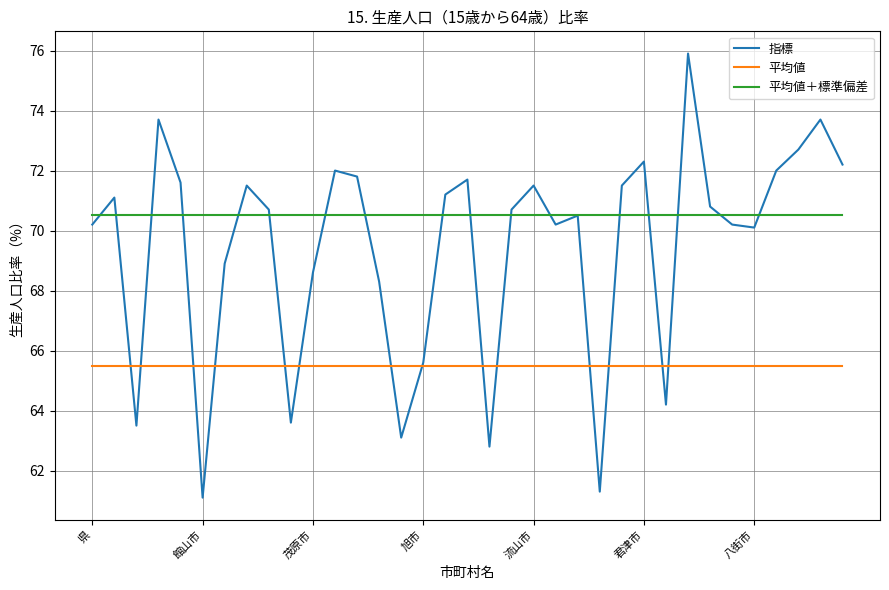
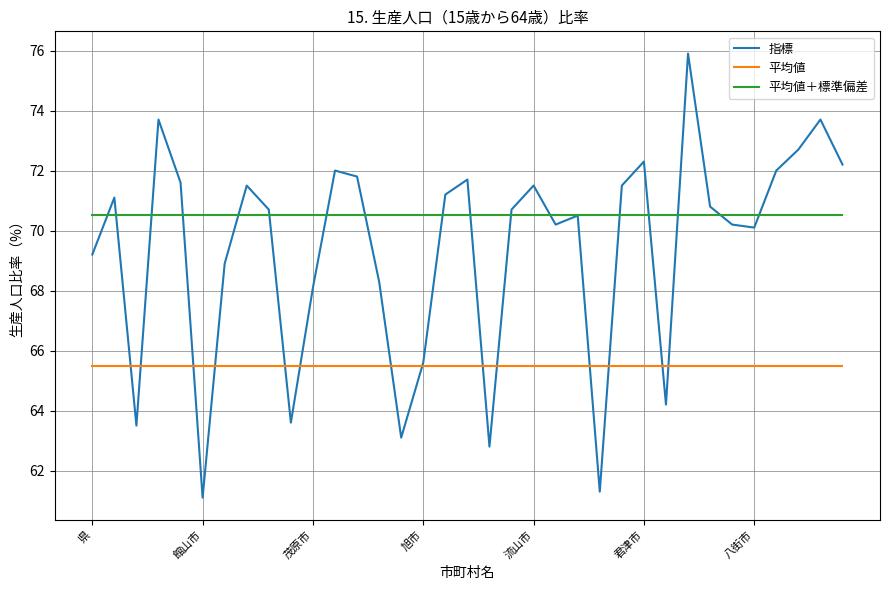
  {
    "指標": {
-     "県": 70.2,
+     "県": 69.2,
      "館山市": 61.1,
-     "茂原市": 68.6,
+     "茂原市": 68.1,
      "旭市": 65.6,
      "流山市": 71.5,
      "君津市": 72.3,
      "八街市": 70.1
    },
    "平均値": {
      "県": 65.5,
      "館山市": 65.5,
      "茂原市": 65.5,
      "旭市": 65.5,
      "流山市": 65.5,
      "君津市": 65.5,
      "八街市": 65.5
    },
    "平均値＋標準偏差": {
      "県": 70.5,
      "館山市": 70.5,
      "茂原市": 70.5,
      "旭市": 70.5,
      "流山市": 70.5,
      "君津市": 70.5,
      "八街市": 70.5
    }
  }
